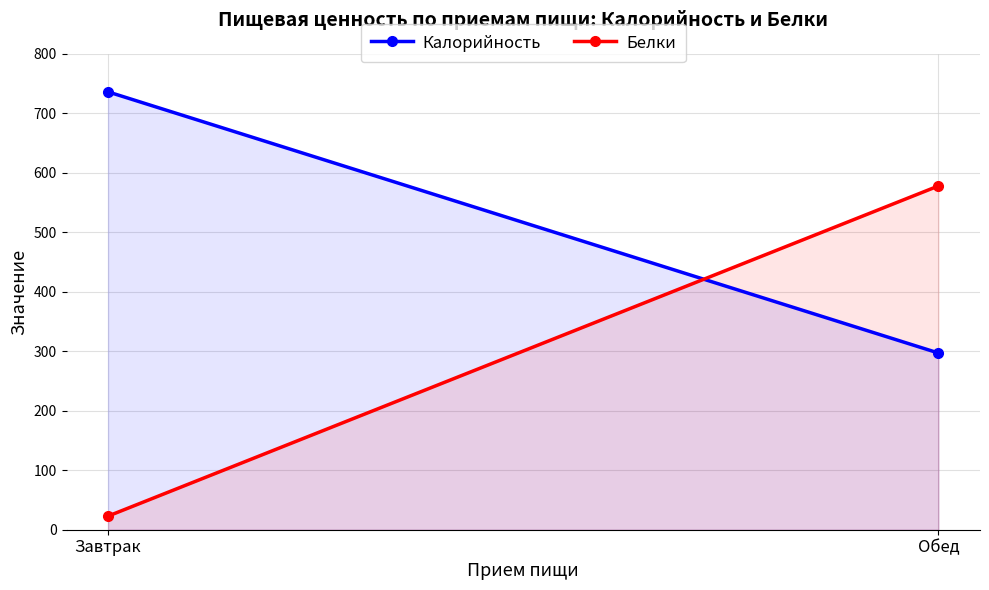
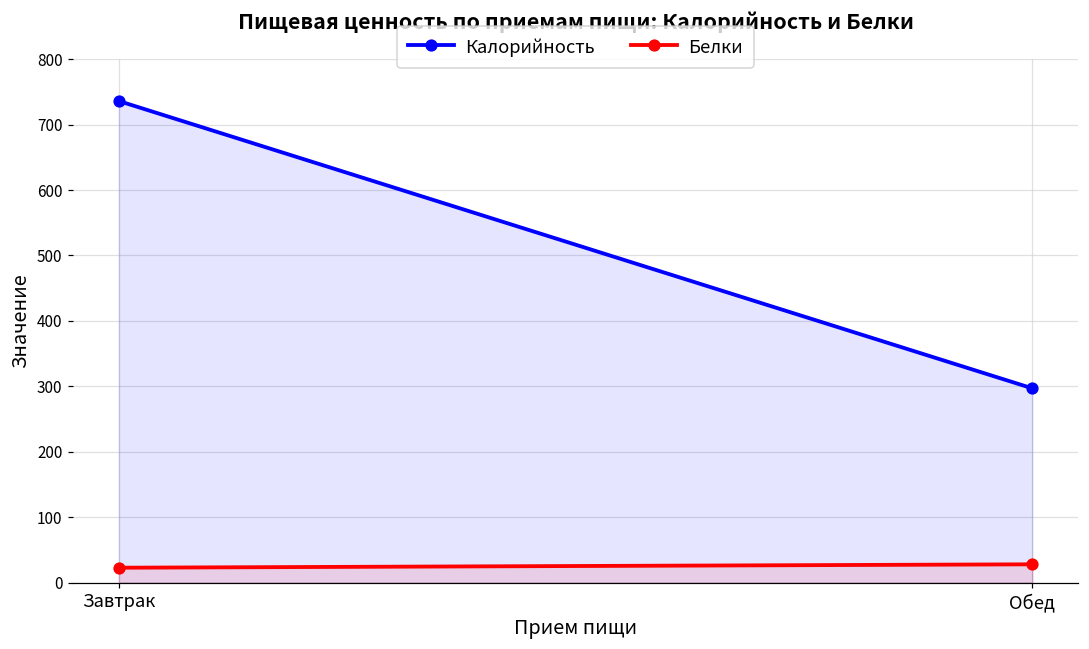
  {
    "Калорийность": {
      "Завтрак": 740,
      "Обед": 300
    },
    "Белки": {
      "Завтрак": 20,
-     "Обед": 580
+     "Обед": 30
    }
  }
